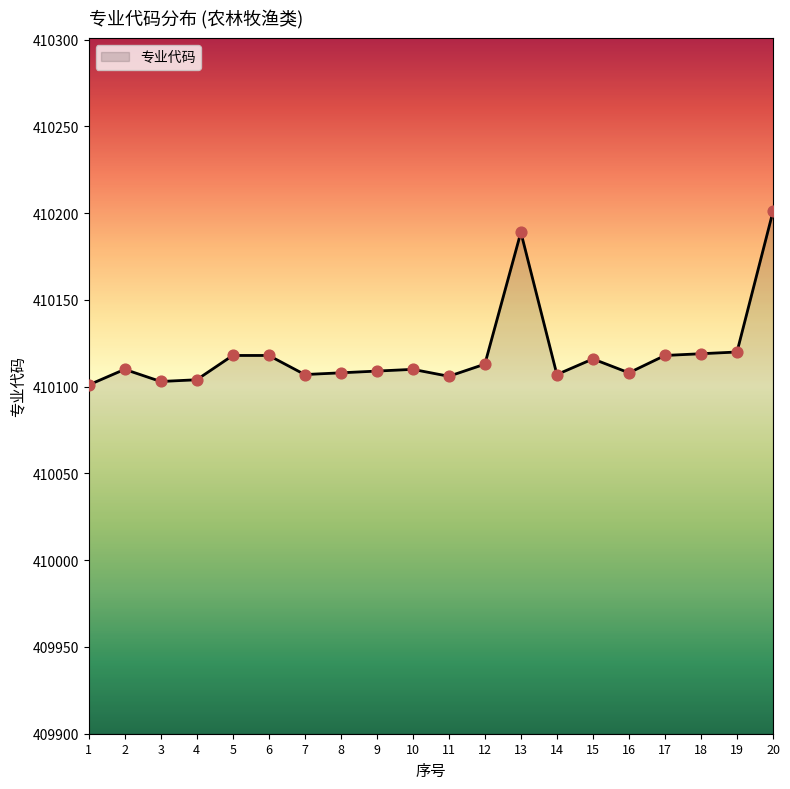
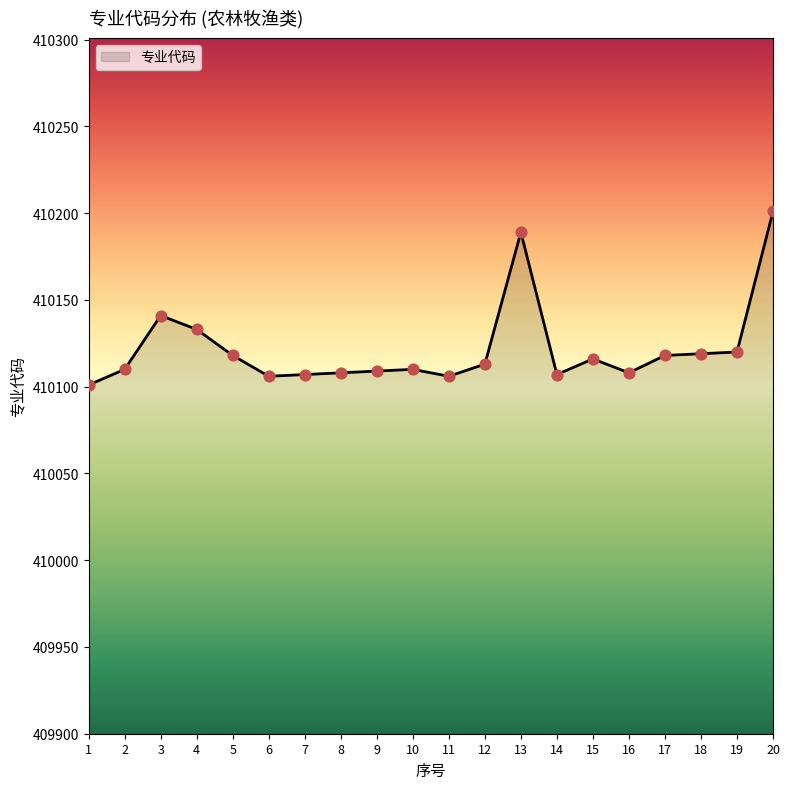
  {
    "1": 410101,
    "2": 410110,
-   "3": 410103,
-   "4": 410104,
+   "3": 410141,
+   "4": 410133,
    "5": 410118,
-   "6": 410118,
+   "6": 410106,
    "7": 410107,
    "8": 410108,
    "9": 410109,
    "10": 410110,
    "11": 410106,
    "12": 410113,
    "13": 410189,
    "14": 410107,
    "15": 410116,
    "16": 410108,
    "17": 410118,
    "18": 410119,
    "19": 410120,
    "20": 410201
  }
